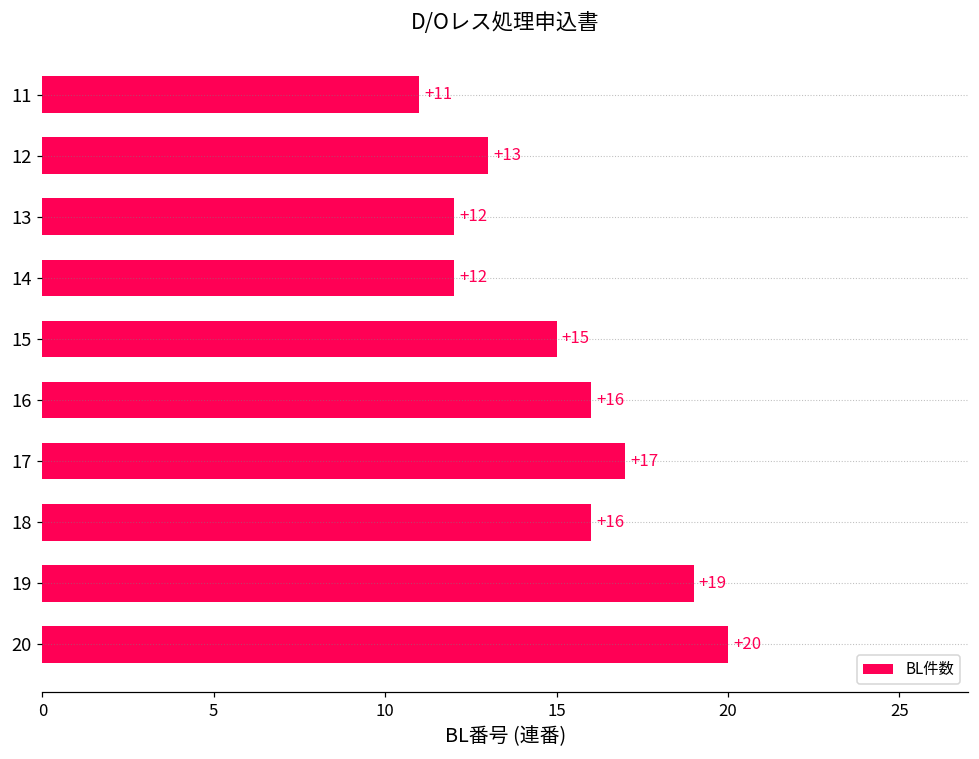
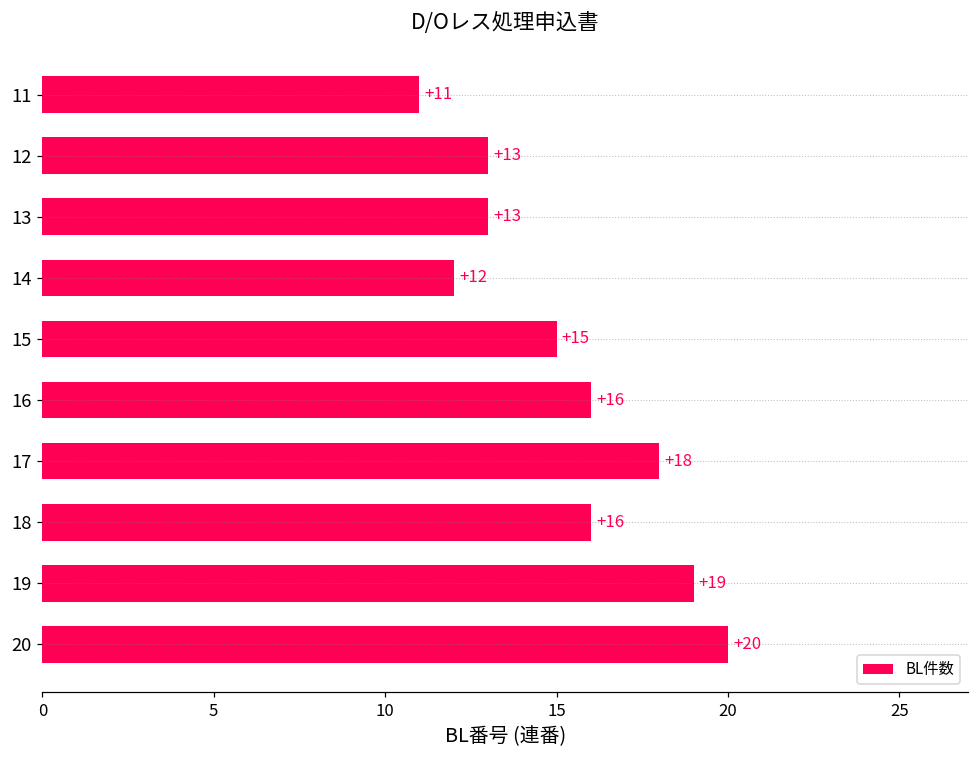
  {
    "11": "+11",
    "12": "+13",
-   "13": "+12",
+   "13": "+13",
    "14": "+12",
    "15": "+15",
    "16": "+16",
-   "17": "+17",
+   "17": "+18",
    "18": "+16",
    "19": "+19",
    "20": "+20"
  }
